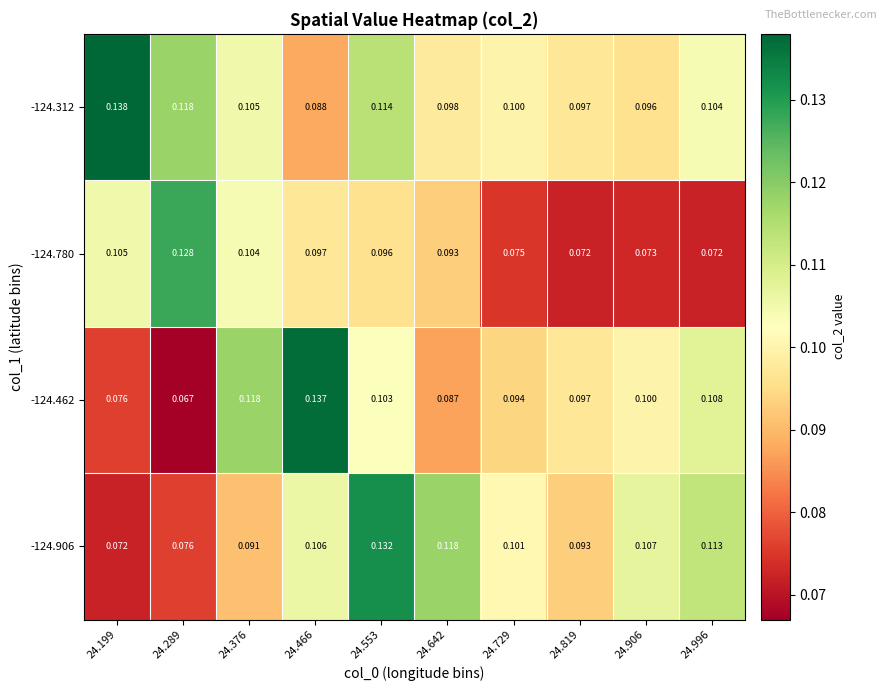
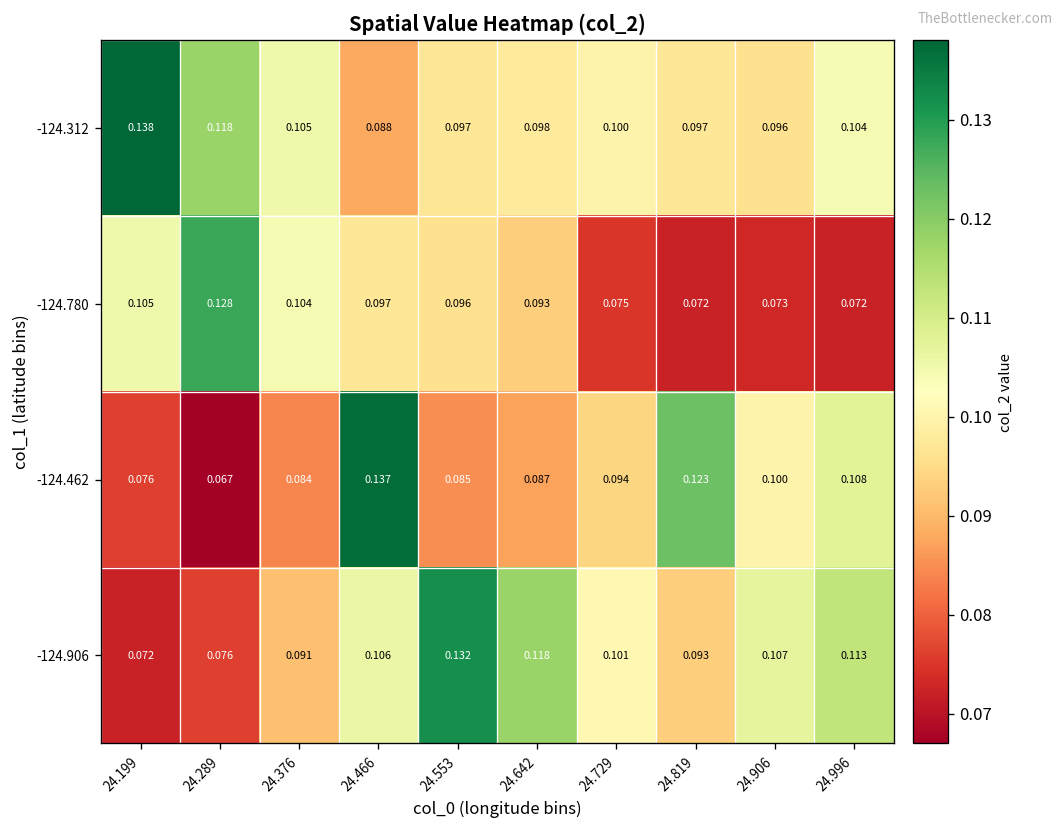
  {
    "-124.312": {
      "24.199": 0.138,
      "24.289": 0.118,
      "24.376": 0.105,
      "24.466": 0.088,
-     "24.553": 0.114,
+     "24.553": 0.097,
      "24.642": 0.098,
      "24.729": 0.100,
      "24.819": 0.097,
      "24.906": 0.096,
      "24.996": 0.104
    },
    "-124.780": {
      "24.199": 0.105,
      "24.289": 0.128,
      "24.376": 0.104,
      "24.466": 0.097,
      "24.553": 0.096,
      "24.642": 0.093,
      "24.729": 0.075,
      "24.819": 0.072,
      "24.906": 0.073,
      "24.996": 0.072
    },
    "-124.462": {
      "24.199": 0.076,
      "24.289": 0.067,
-     "24.376": 0.118,
+     "24.376": 0.084,
      "24.466": 0.137,
-     "24.553": 0.103,
+     "24.553": 0.085,
      "24.642": 0.087,
      "24.729": 0.094,
-     "24.819": 0.097,
+     "24.819": 0.123,
      "24.906": 0.100,
      "24.996": 0.108
    },
    "-124.906": {
      "24.199": 0.072,
      "24.289": 0.076,
      "24.376": 0.091,
      "24.466": 0.106,
      "24.553": 0.132,
      "24.642": 0.118,
      "24.729": 0.101,
      "24.819": 0.093,
      "24.906": 0.107,
      "24.996": 0.113
    }
  }
